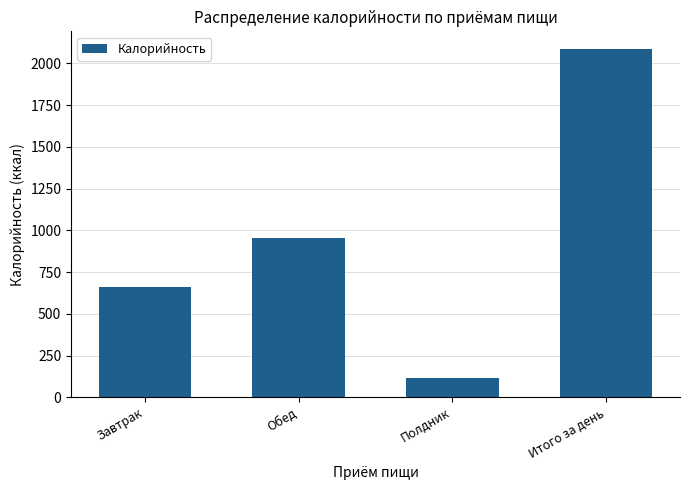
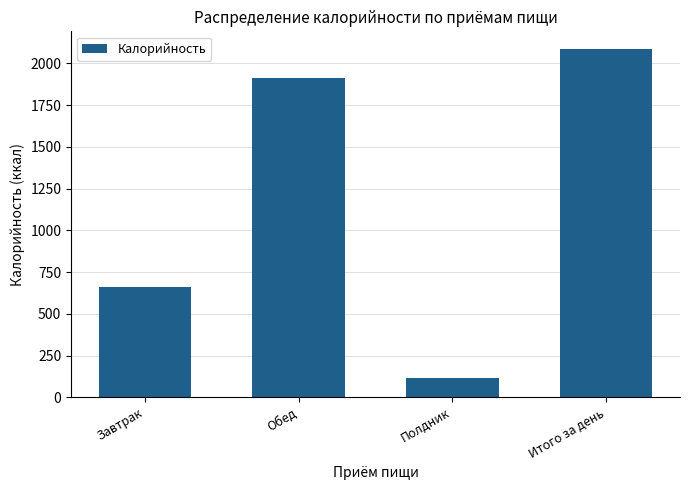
  {
    "Завтрак": 660,
-   "Обед": 960,
+   "Обед": 1910,
    "Полдник": 110,
    "Итого за день": 2090
  }
